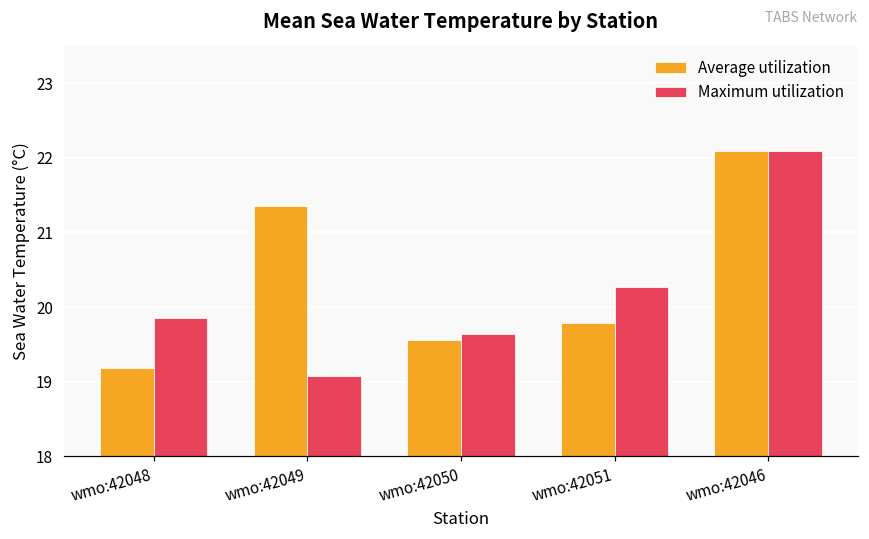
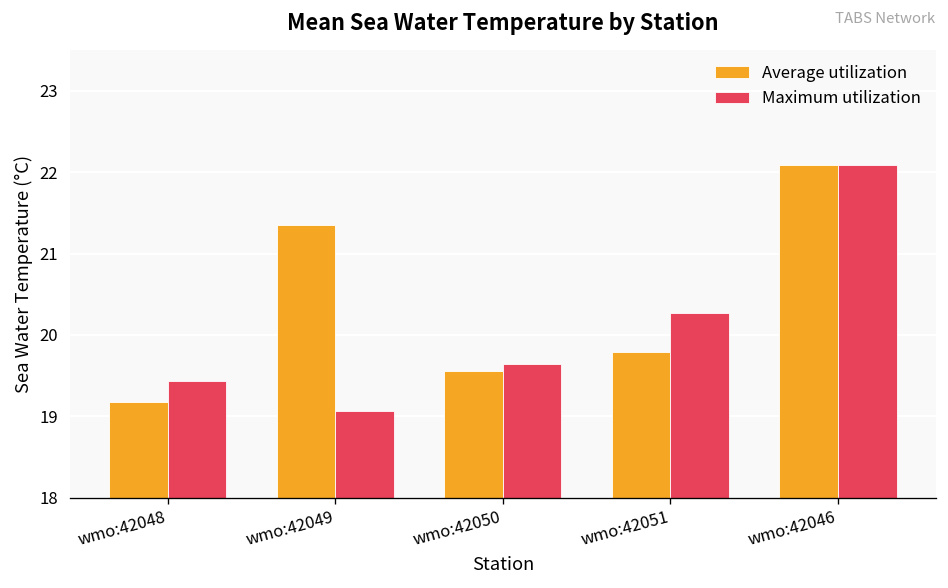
  {
    "Average utilization": {
      "wmo:42048": 19.2,
      "wmo:42049": 21.4,
      "wmo:42050": 19.6,
      "wmo:42051": 19.8,
      "wmo:42046": 22.1
    },
    "Maximum utilization": {
-     "wmo:42048": 19.9,
+     "wmo:42048": 19.4,
      "wmo:42049": 19.1,
      "wmo:42050": 19.6,
      "wmo:42051": 20.3,
      "wmo:42046": 22.1
    }
  }
